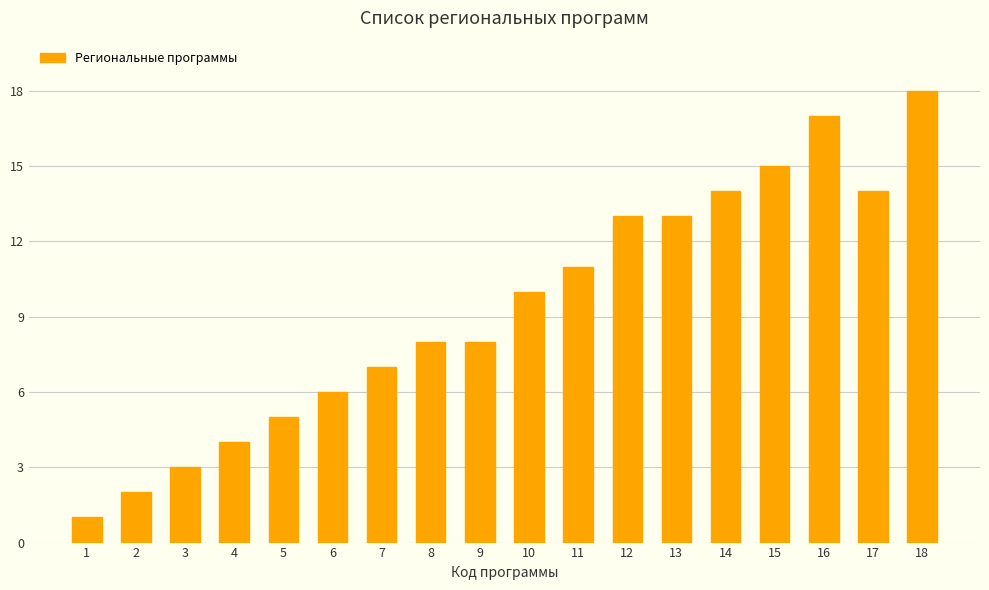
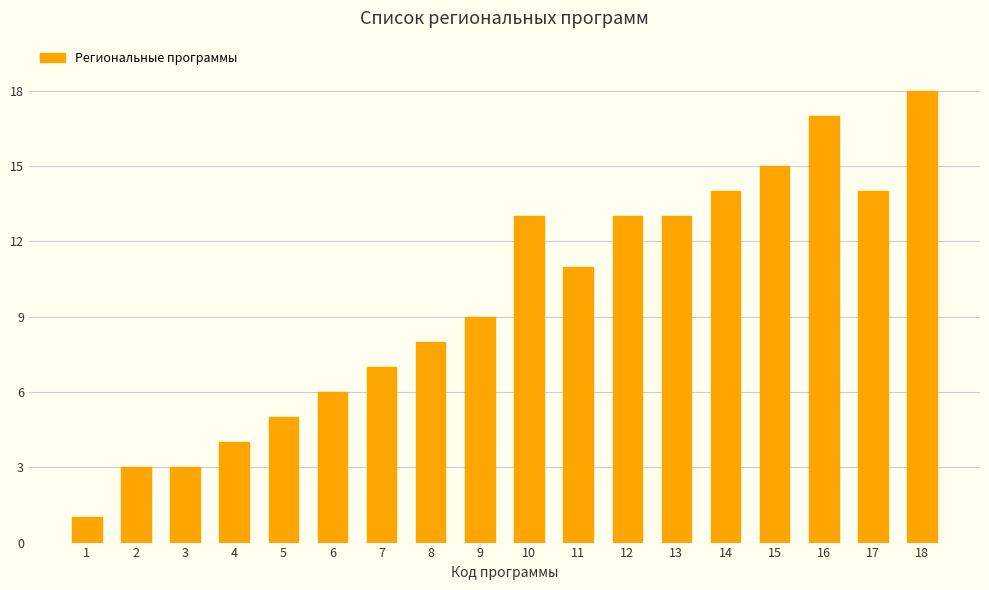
  {
    "1": 1,
-   "2": 2,
+   "2": 3,
    "3": 3,
    "4": 4,
    "5": 5,
    "6": 6,
    "7": 7,
    "8": 8,
-   "9": 8,
-   "10": 10,
+   "9": 9,
+   "10": 13,
    "11": 11,
    "12": 13,
    "13": 13,
    "14": 14,
    "15": 15,
    "16": 17,
    "17": 14,
    "18": 18
  }
